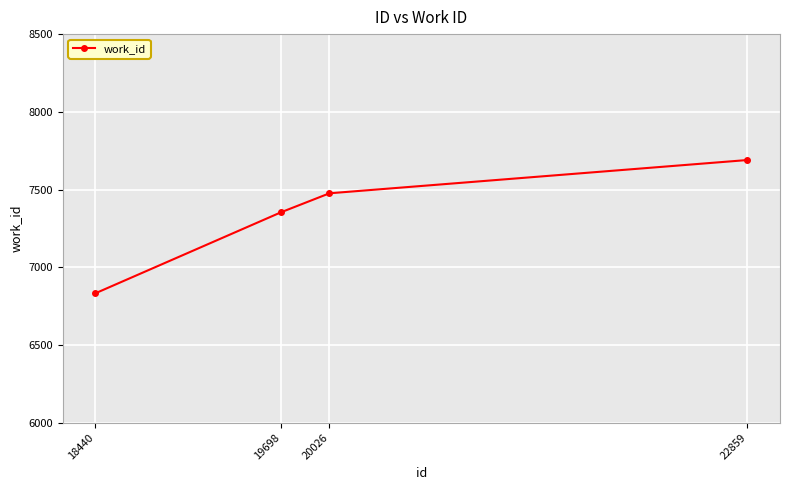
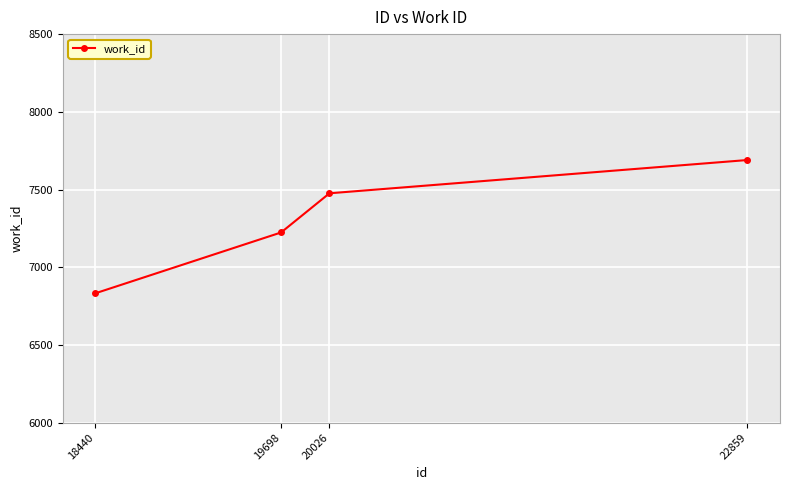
  {
    "18440": 6830,
-   "19698": 7350,
+   "19698": 7220,
    "20026": 7480,
    "22859": 7690
  }
